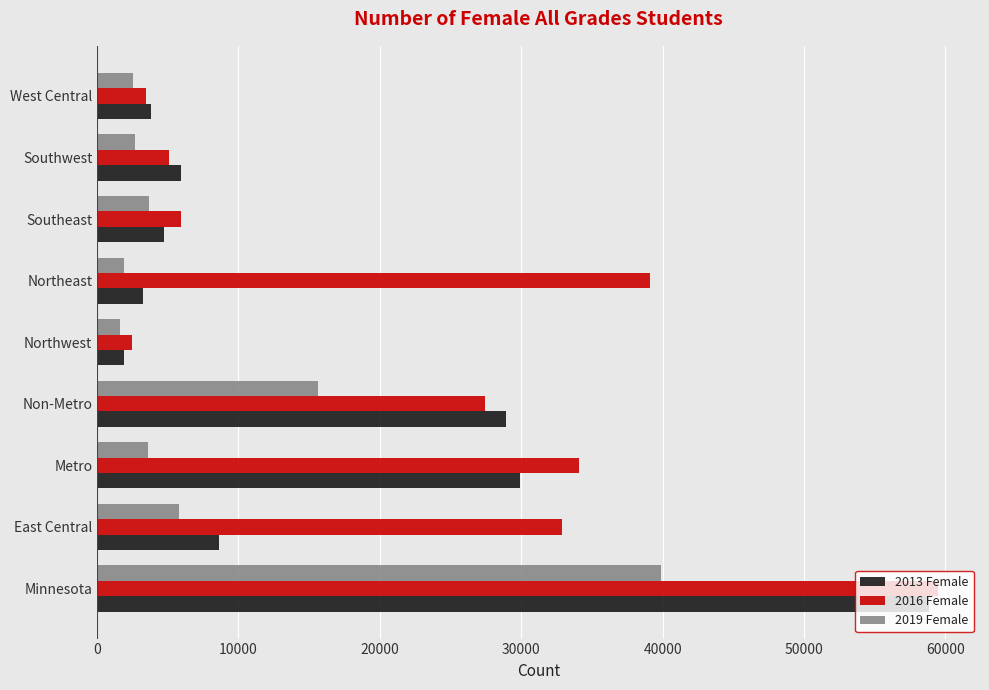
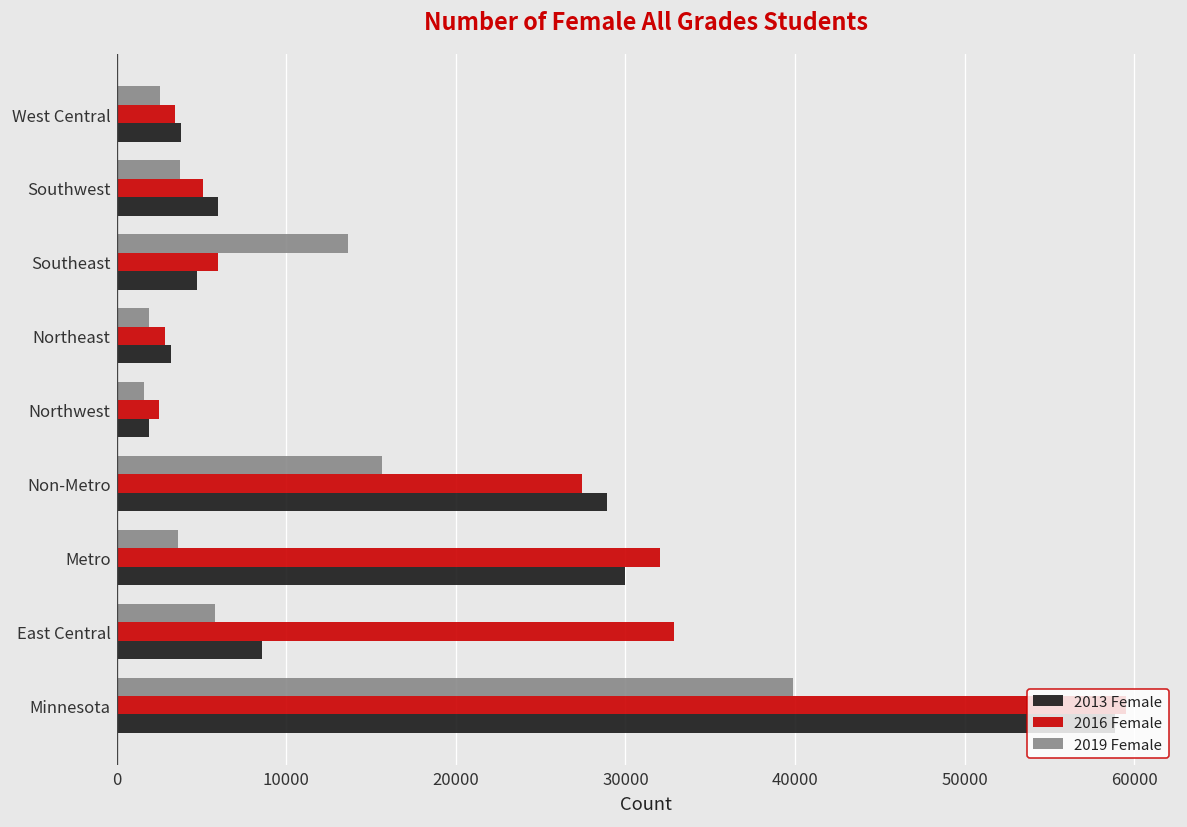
  {
    "2013 Female": {
      "West Central": 3800,
      "Southwest": 6000,
      "Southeast": 4700,
      "Northeast": 3200,
      "Northwest": 1900,
      "Non-Metro": 28900,
      "Metro": 29900,
      "East Central": 8600
    },
    "2016 Female": {
      "West Central": 3500,
      "Southwest": 5100,
      "Southeast": 6000,
-     "Northeast": 39100,
+     "Northeast": 2800,
      "Northwest": 2500,
      "Non-Metro": 27400,
-     "Metro": 34100,
+     "Metro": 32000,
      "East Central": 32900
    },
    "2019 Female": {
      "West Central": 2600,
-     "Southwest": 2700,
-     "Southeast": 3700,
+     "Southwest": 3800,
+     "Southeast": 13700,
      "Northeast": 1900,
      "Northwest": 1600,
      "Non-Metro": 15600,
      "Metro": 3600,
      "East Central": 5800,
      "Minnesota": 39900
    }
  }
